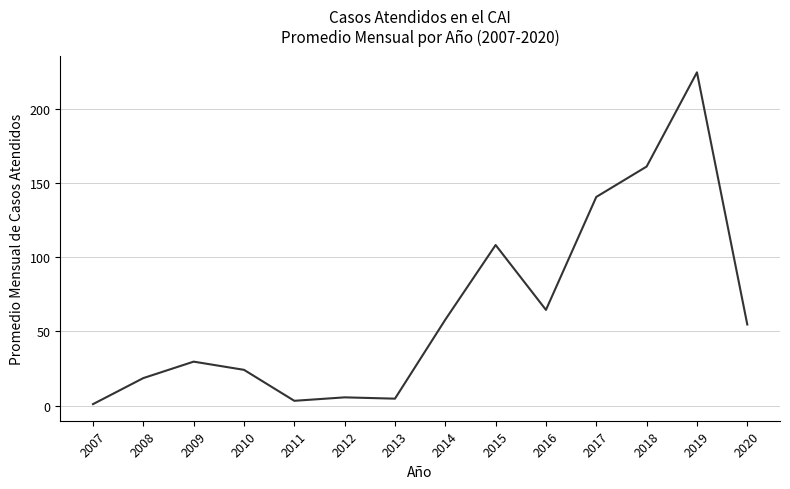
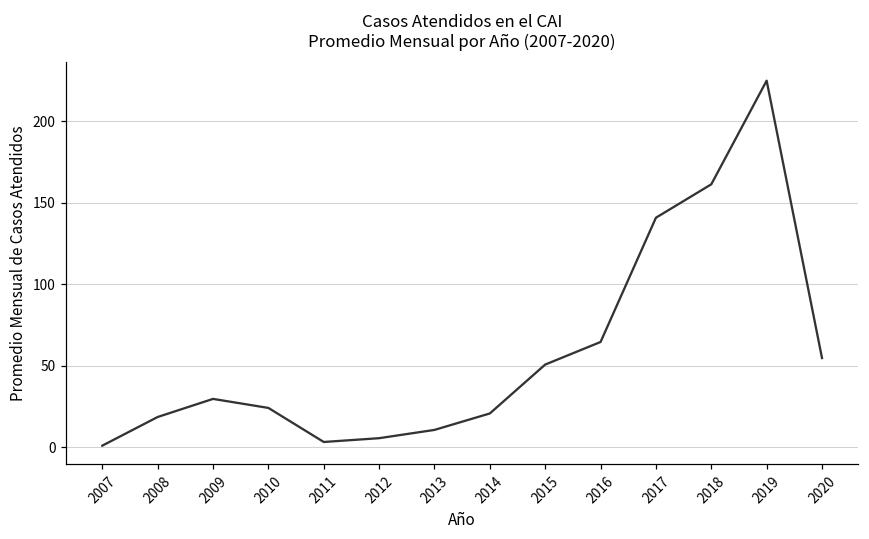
  {
    "2007": 1,
    "2008": 19,
    "2009": 30,
    "2010": 24,
    "2011": 3,
    "2012": 6,
-   "2013": 5,
-   "2014": 58,
-   "2015": 108,
+   "2013": 11,
+   "2014": 21,
+   "2015": 51,
    "2016": 65,
    "2017": 141,
    "2018": 161,
    "2019": 225,
    "2020": 55
  }
